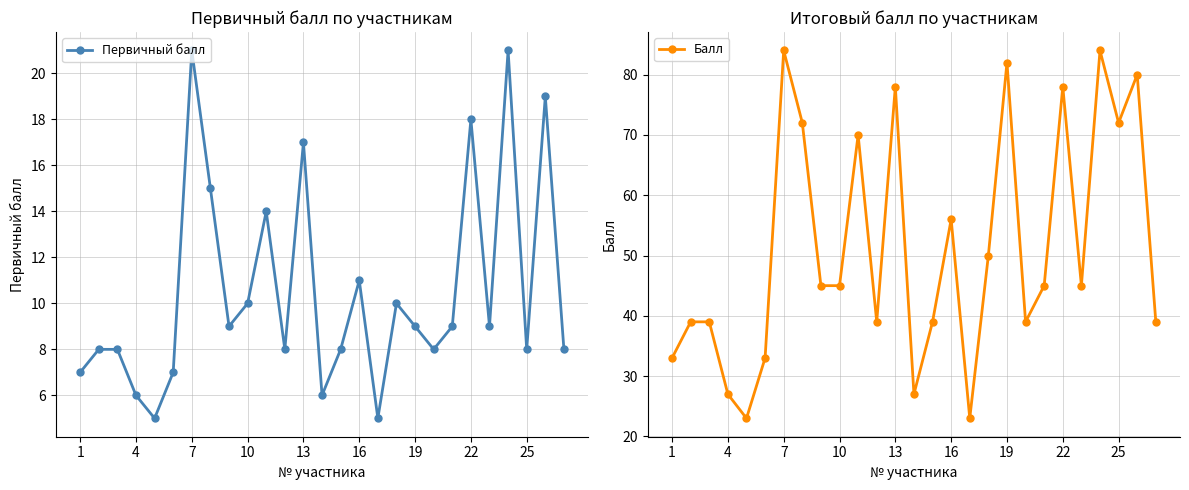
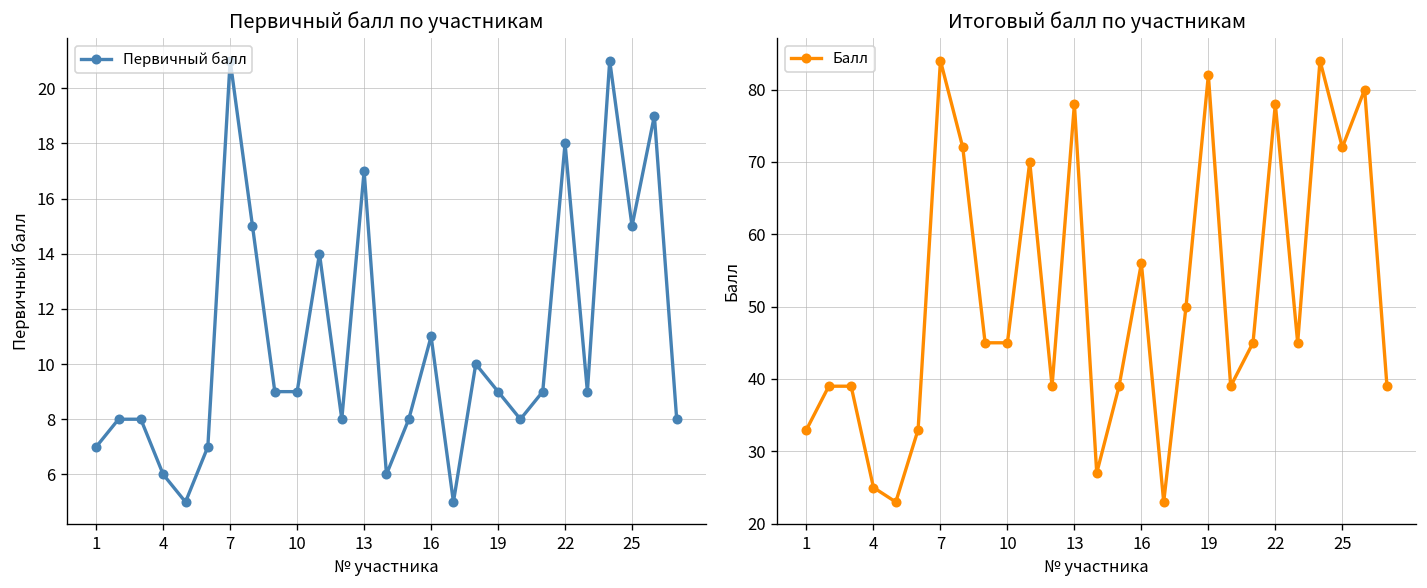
  {
    "Первичный балл по участникам": {
      "1": 7,
      "4": 6,
-     "10": 10,
+     "10": 9,
      "13": 17,
      "16": 11,
      "19": 9,
      "22": 18,
-     "25": 8
+     "25": 15
    },
    "Итоговый балл по участникам": {
      "1": 33,
-     "4": 27,
+     "4": 25,
      "7": 84,
      "10": 45,
      "13": 78,
      "16": 56,
      "19": 82,
      "22": 78,
      "25": 72
    }
  }
